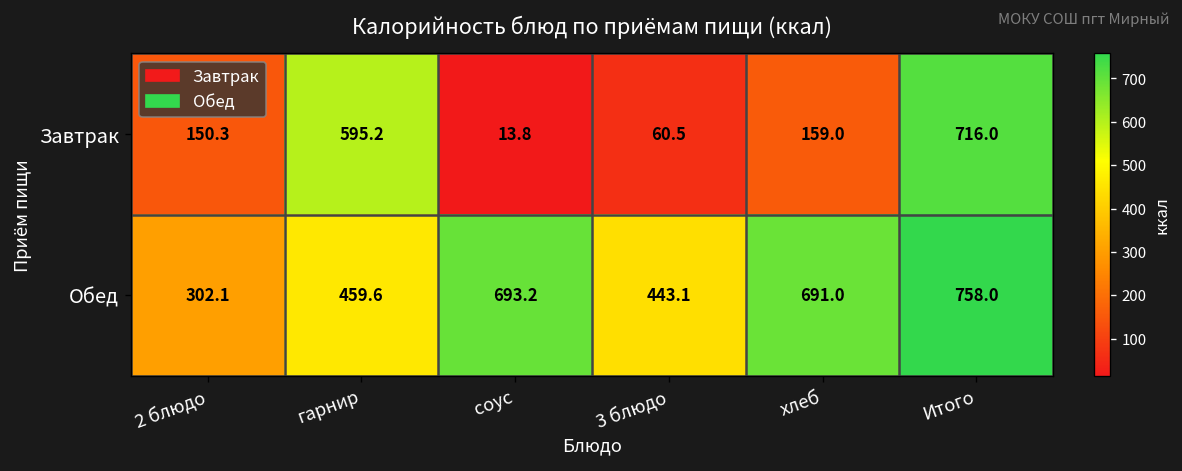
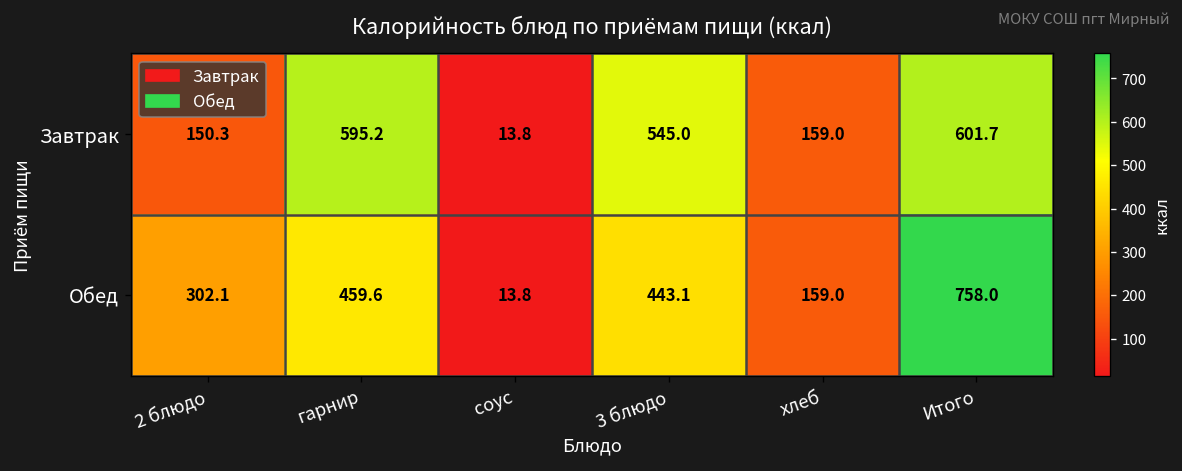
  {
    "Завтрак": {
      "2 блюдо": 150.3,
      "гарнир": 595.2,
      "соус": 13.8,
-     "3 блюдо": 60.5,
+     "3 блюдо": 545.0,
      "хлеб": 159.0,
-     "Итого": 716.0
+     "Итого": 601.7
    },
    "Обед": {
      "2 блюдо": 302.1,
      "гарнир": 459.6,
-     "соус": 693.2,
+     "соус": 13.8,
      "3 блюдо": 443.1,
-     "хлеб": 691.0,
+     "хлеб": 159.0,
      "Итого": 758.0
    }
  }
